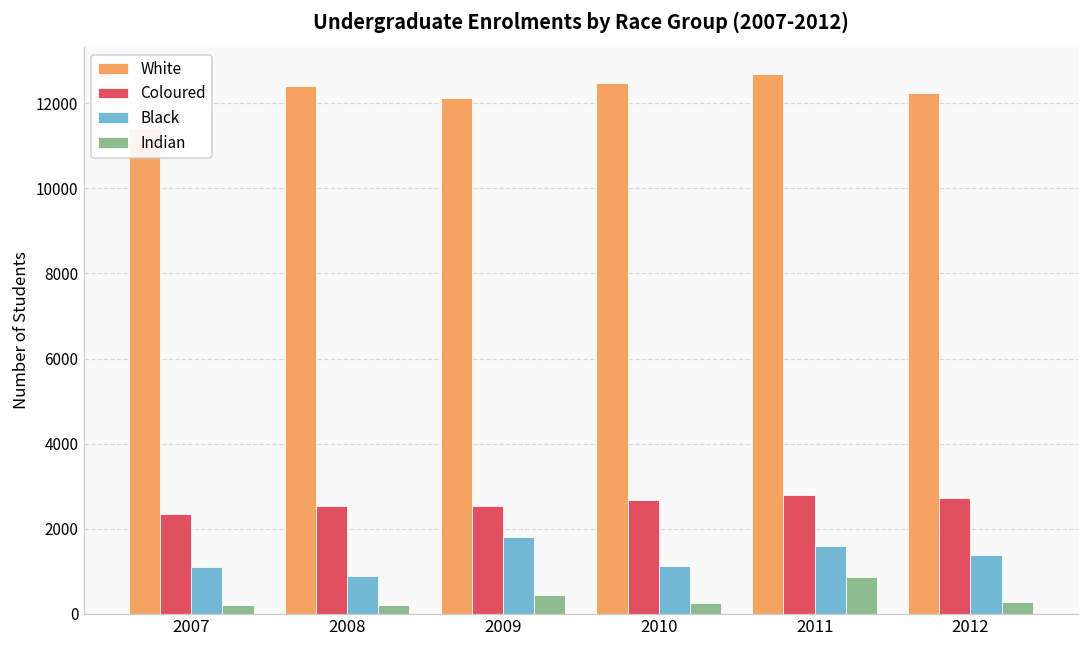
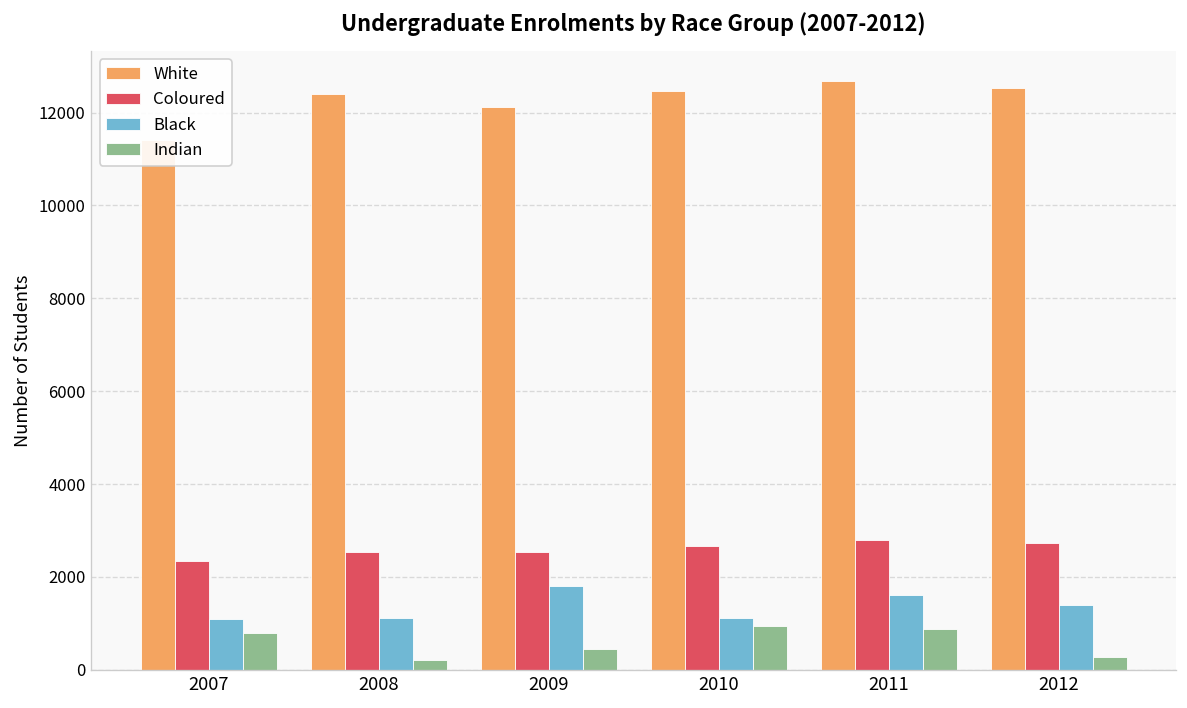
  {
    "White": {
      "2008": 12400,
      "2009": 12100,
      "2010": 12500,
      "2011": 12700,
-     "2012": 12200
+     "2012": 12500
    },
    "Coloured": {
      "2007": 2400,
      "2008": 2500,
      "2009": 2500,
      "2010": 2700,
      "2011": 2800,
      "2012": 2700
    },
    "Black": {
      "2007": 1100,
-     "2008": 900,
+     "2008": 1100,
      "2009": 1800,
      "2010": 1100,
      "2011": 1600,
      "2012": 1400
    },
    "Indian": {
-     "2007": 200,
+     "2007": 800,
      "2008": 200,
      "2009": 400,
-     "2010": 200,
+     "2010": 900,
      "2011": 900,
      "2012": 300
    }
  }
